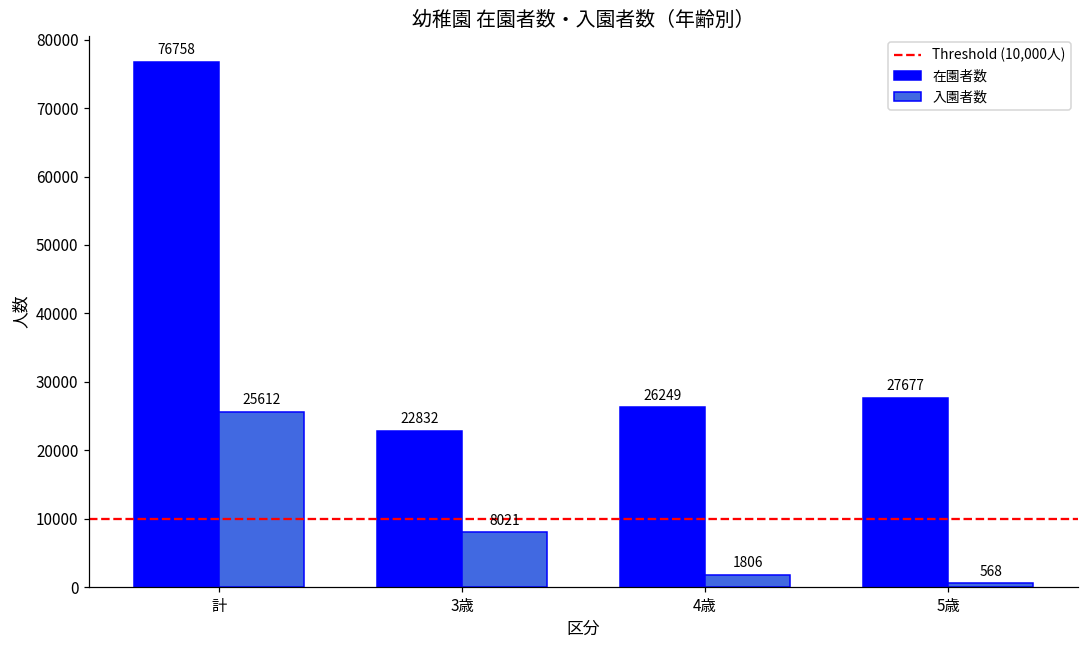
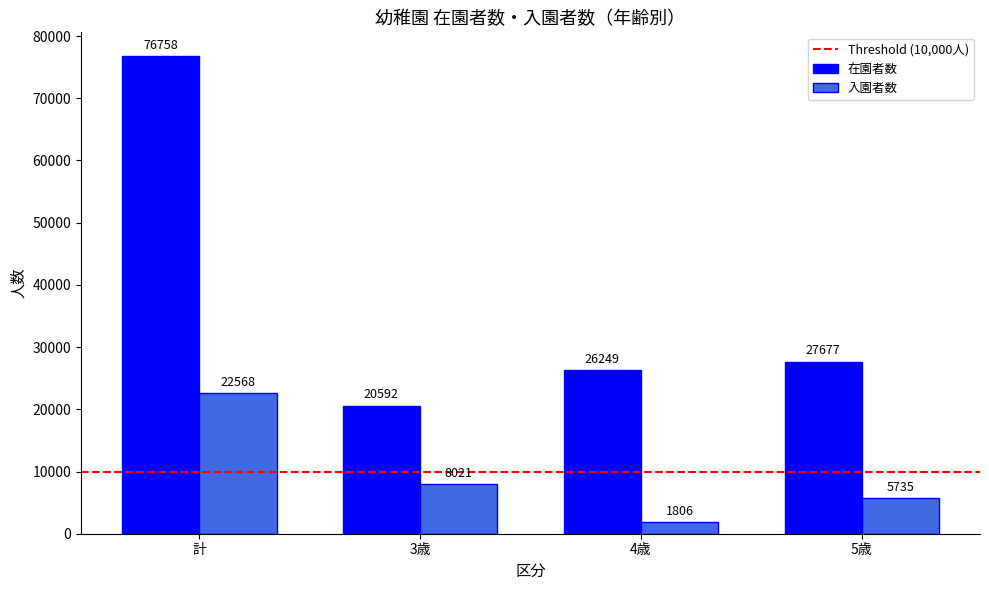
  {
    "在園者数": {
      "計": 76758,
-     "3歳": 22832,
+     "3歳": 20592,
      "4歳": 26249,
      "5歳": 27677
    },
    "入園者数": {
-     "計": 25612,
+     "計": 22568,
      "3歳": 8021,
      "4歳": 1806,
-     "5歳": 568
+     "5歳": 5735
    }
  }
